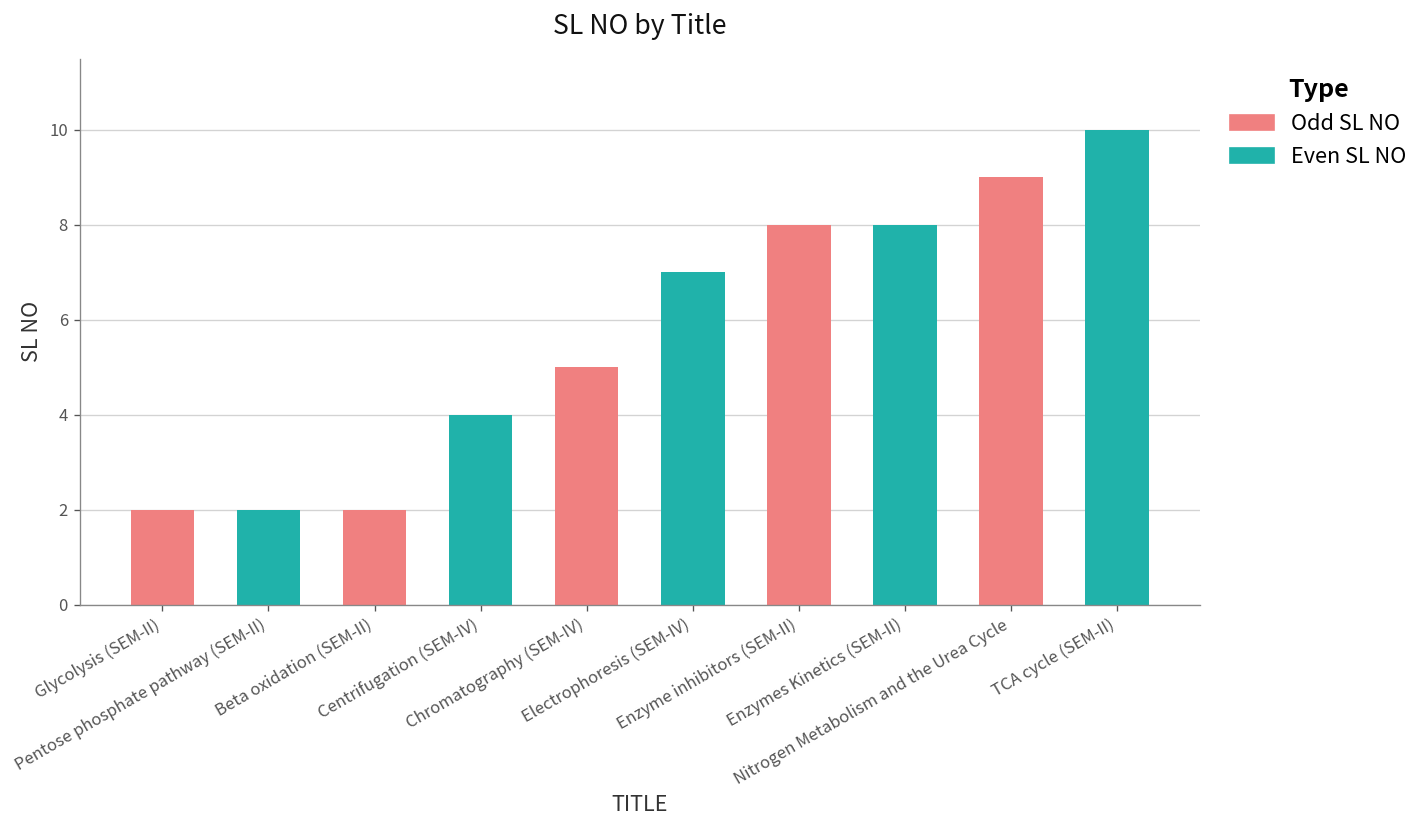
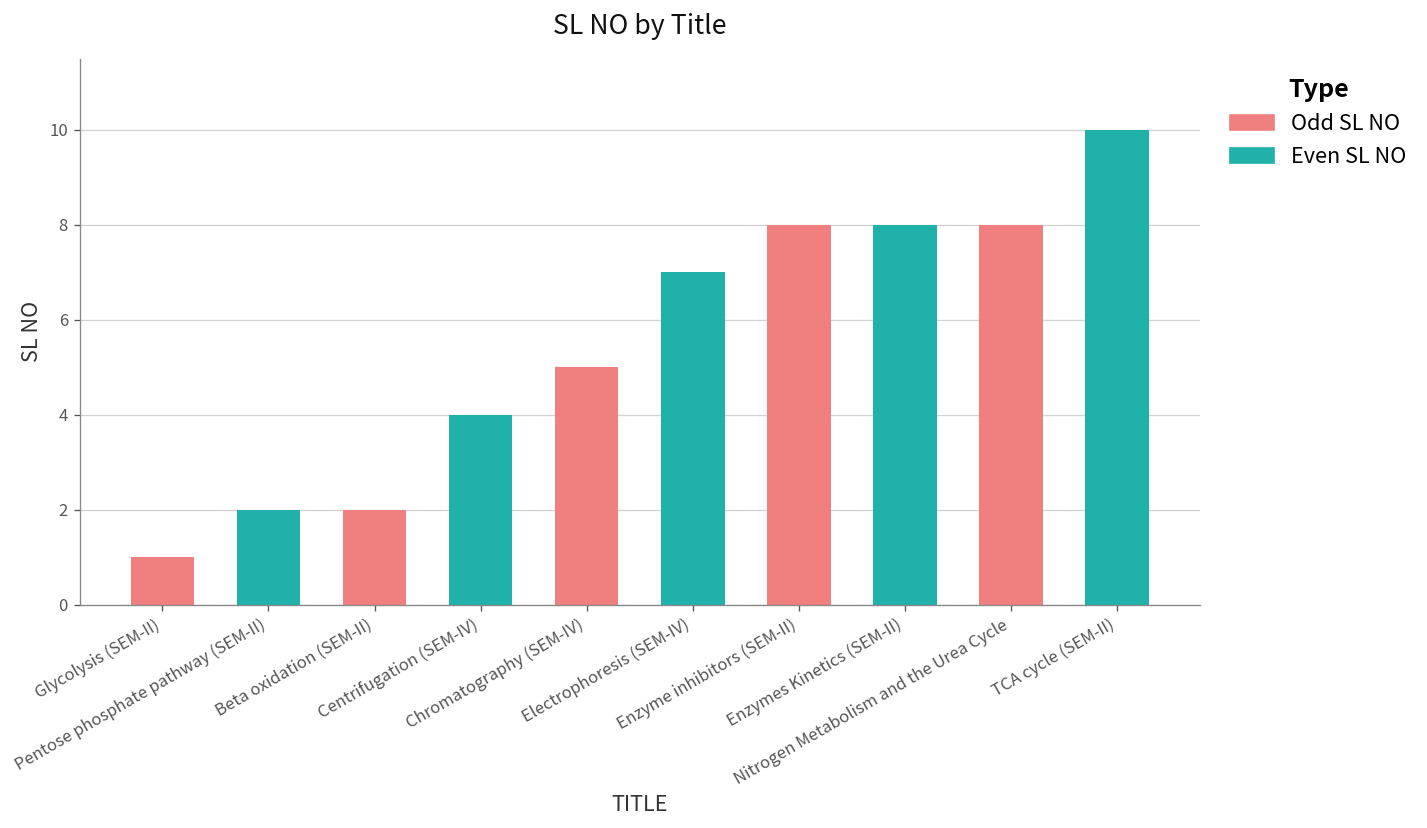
  {
-   "Glycolysis (SEM-II)": 2,
+   "Glycolysis (SEM-II)": 1,
    "Pentose phosphate pathway (SEM-II)": 2,
    "Beta oxidation (SEM-II)": 2,
    "Centrifugation (SEM-IV)": 4,
    "Chromatography (SEM-IV)": 5,
    "Electrophoresis (SEM-IV)": 7,
    "Enzyme inhibitors (SEM-II)": 8,
    "Enzymes Kinetics (SEM-II)": 8,
-   "Nitrogen Metabolism and the Urea Cycle": 9,
+   "Nitrogen Metabolism and the Urea Cycle": 8,
    "TCA cycle (SEM-II)": 10
  }
